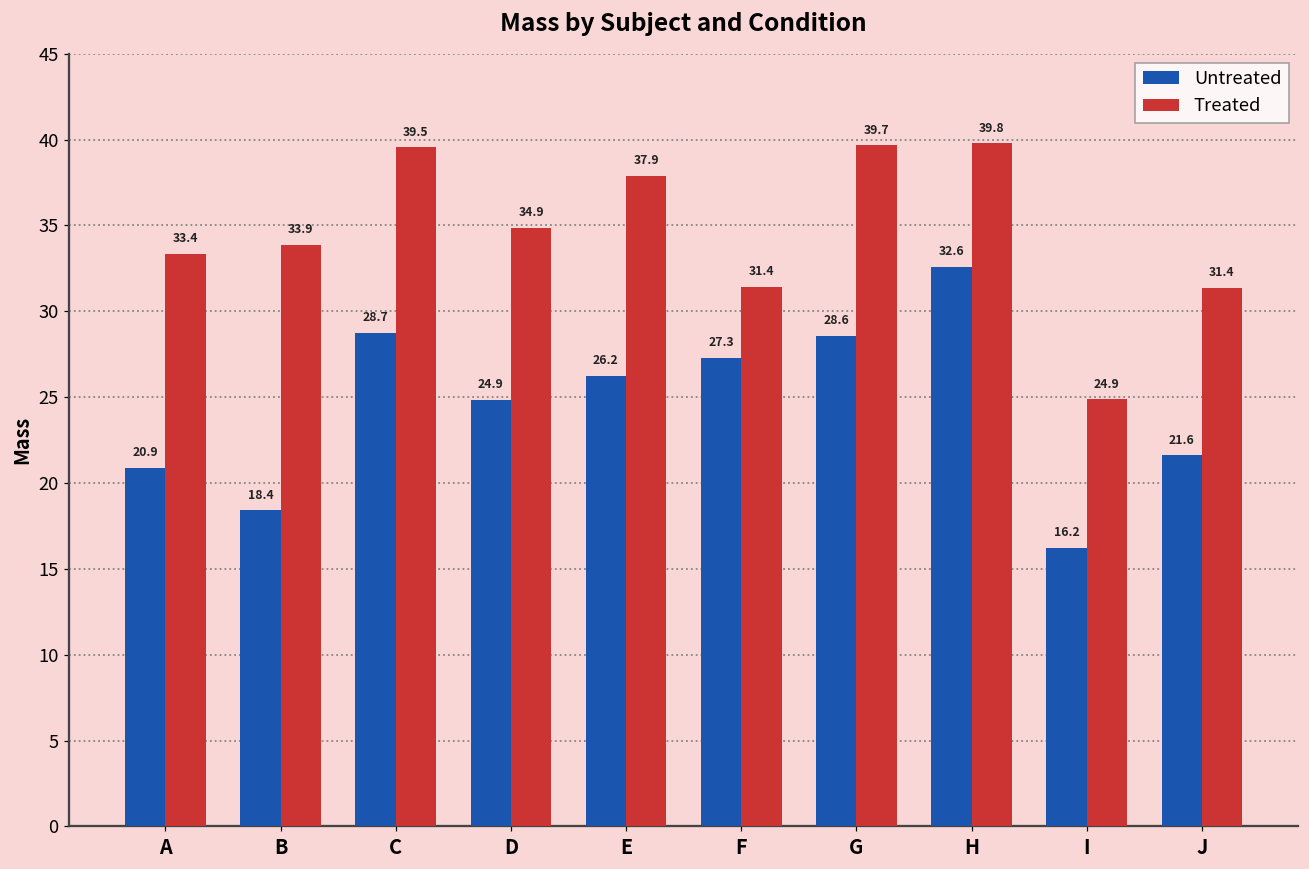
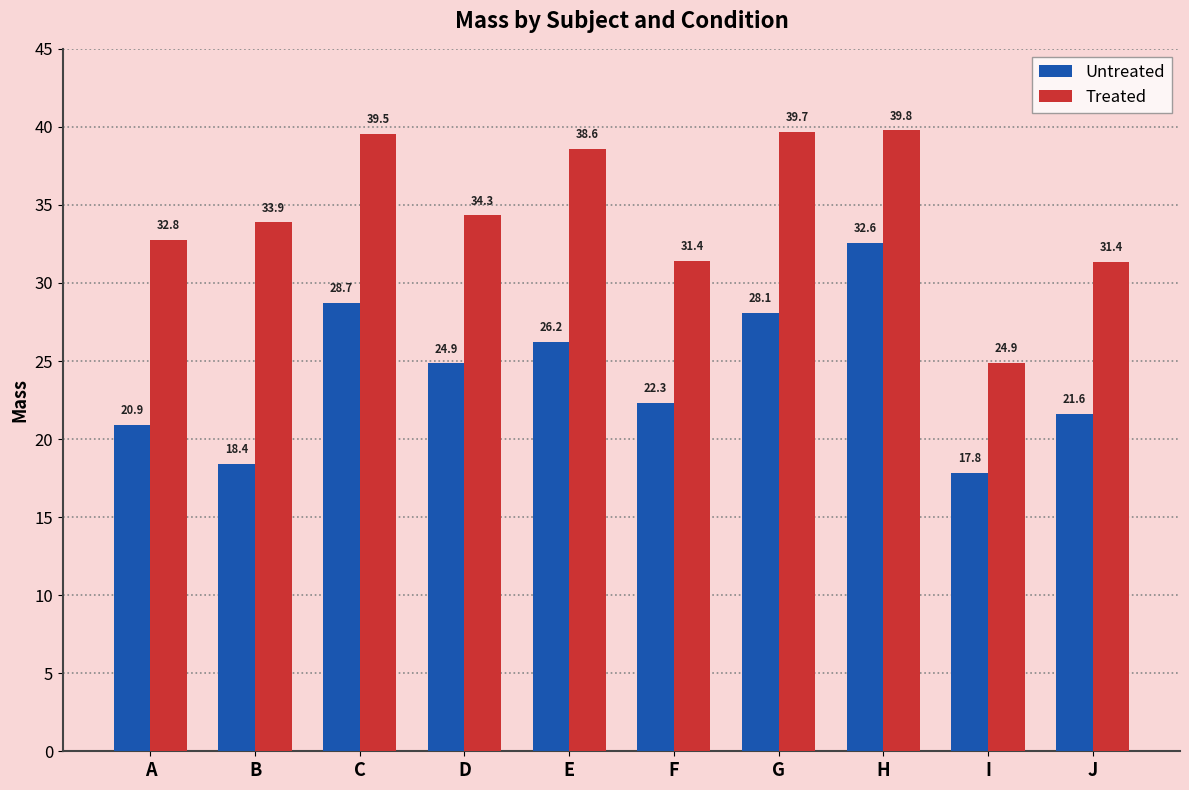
  {
    "Untreated": {
      "A": 20.9,
      "B": 18.4,
      "C": 28.7,
      "D": 24.9,
      "E": 26.2,
-     "F": 27.3,
-     "G": 28.6,
+     "F": 22.3,
+     "G": 28.1,
      "H": 32.6,
-     "I": 16.2,
+     "I": 17.8,
      "J": 21.6
    },
    "Treated": {
-     "A": 33.4,
+     "A": 32.8,
      "B": 33.9,
      "C": 39.5,
-     "D": 34.9,
-     "E": 37.9,
+     "D": 34.3,
+     "E": 38.6,
      "F": 31.4,
      "G": 39.7,
      "H": 39.8,
      "I": 24.9,
      "J": 31.4
    }
  }
